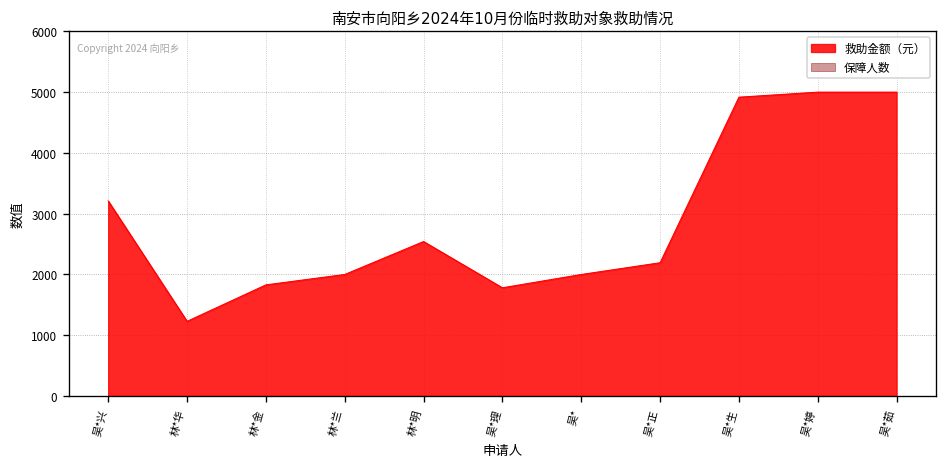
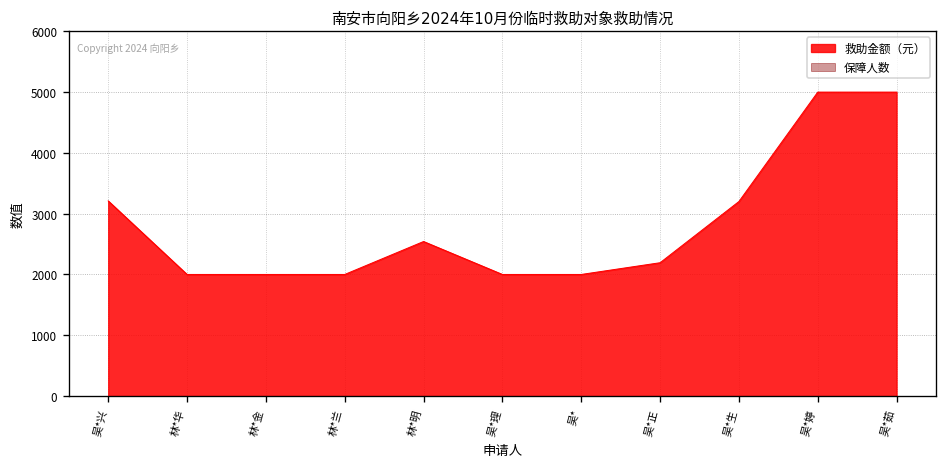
  {
    "救助金额（元）": {
      "吴*兴": 3200,
-     "林*华": 1200,
-     "林*金": 1800,
+     "林*华": 2000,
+     "林*金": 2000,
      "林*兰": 2000,
      "林*明": 2500,
-     "吴*理": 1800,
+     "吴*理": 2000,
      "吴*": 2000,
      "吴*正": 2200,
-     "吴*生": 4900,
+     "吴*生": 3200,
      "吴*婷": 5000,
      "吴*茹": 5000
    },
    "保障人数": {
      "吴*兴": 0,
      "林*华": 0,
      "林*金": 0,
      "林*兰": 0,
      "林*明": 0,
      "吴*理": 0,
      "吴*": 0,
      "吴*正": 0,
      "吴*生": 0,
      "吴*婷": 0,
      "吴*茹": 0
    }
  }
